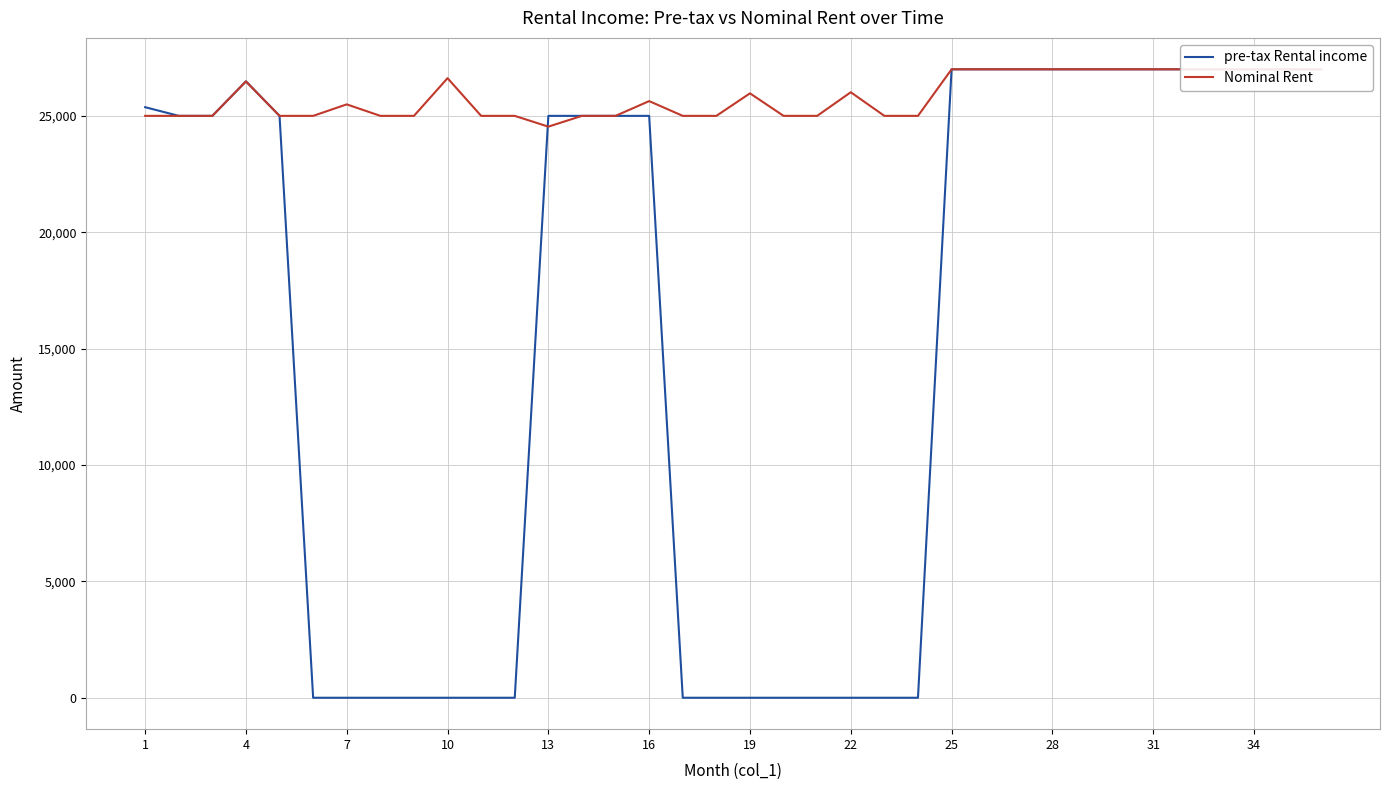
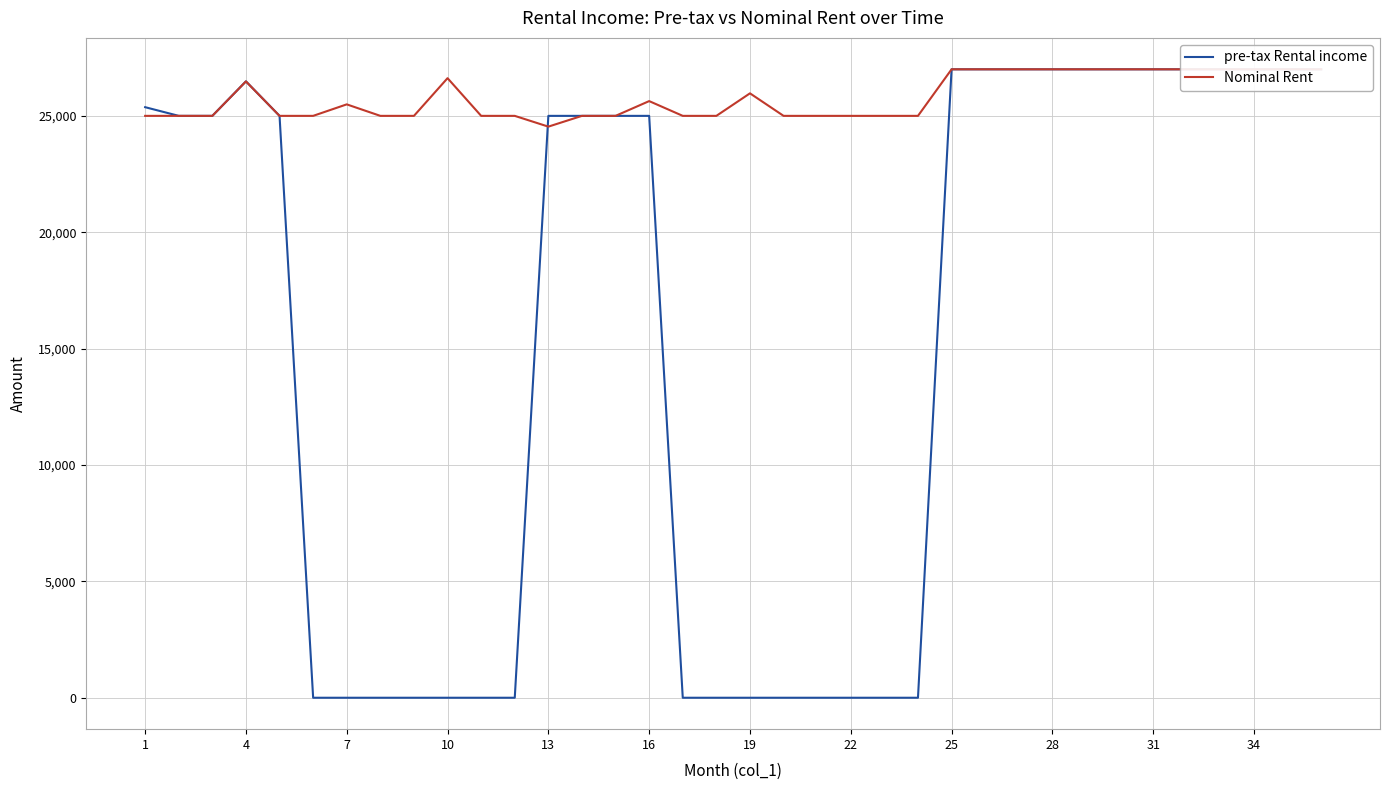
  {
    "pre-tax Rental income": {
      "1": "25,400",
      "7": "0",
      "10": "0",
      "13": "25,000",
      "16": "25,000",
      "19": "0",
      "22": "0"
    },
    "Nominal Rent": {
      "1": "25,000",
      "7": "25,500",
      "10": "26,600",
      "13": "24,500",
      "16": "25,600",
      "19": "26,000",
-     "22": "26,000"
+     "22": "25,000"
    }
  }
